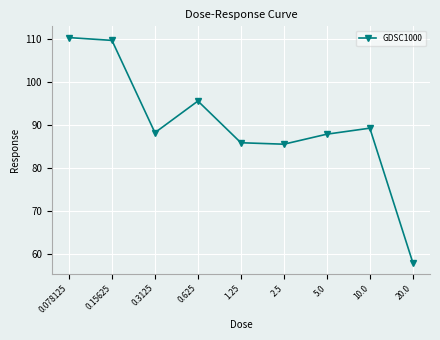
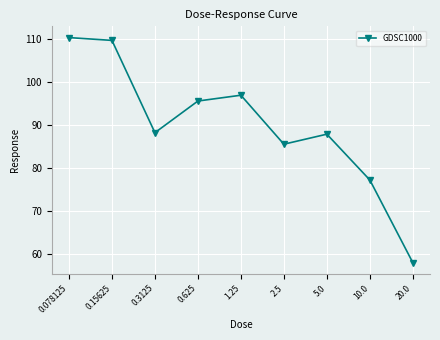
  {
    "0.078125": 110,
    "0.15625": 110,
    "0.3125": 88,
    "0.625": 96,
-   "1.25": 86,
+   "1.25": 97,
    "2.5": 86,
    "5.0": 88,
-   "10.0": 89,
+   "10.0": 77,
    "20.0": 58
  }
